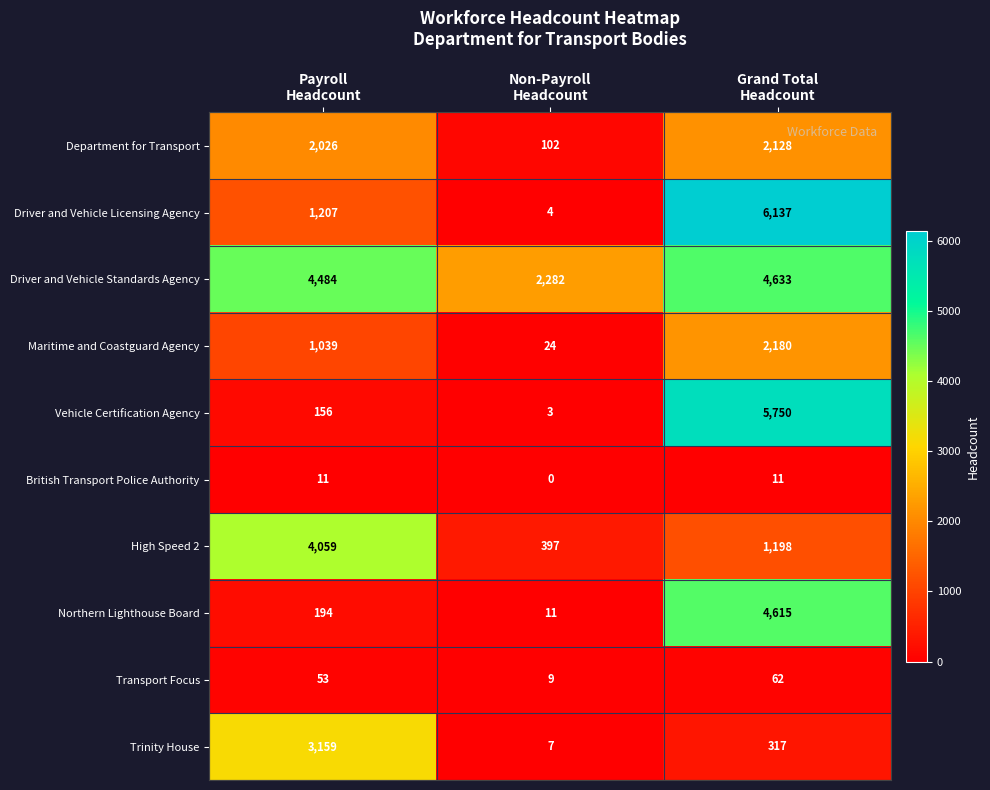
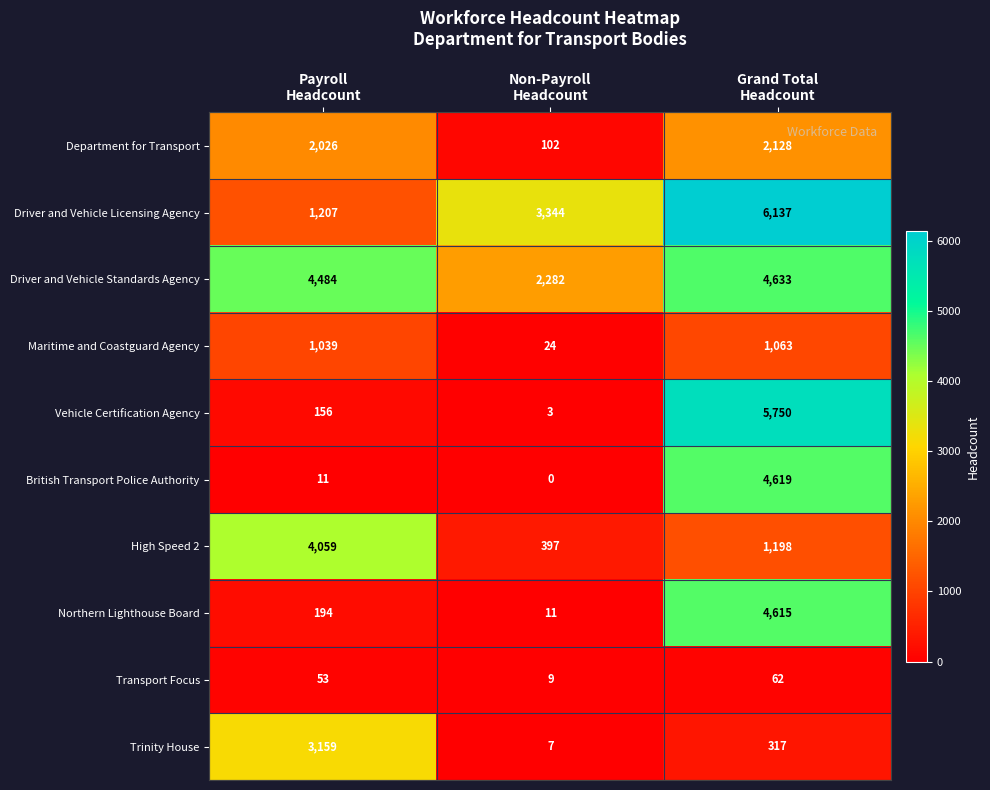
  {
    "Department for Transport": {
      "Payroll Headcount": "2,026",
      "Non-Payroll Headcount": "102"
    },
    "Driver and Vehicle Licensing Agency": {
      "Payroll Headcount": "1,207",
-     "Non-Payroll Headcount": "4",
+     "Non-Payroll Headcount": "3,344",
      "Grand Total Headcount": "6,137"
    },
    "Driver and Vehicle Standards Agency": {
      "Payroll Headcount": "4,484",
      "Non-Payroll Headcount": "2,282",
      "Grand Total Headcount": "4,633"
    },
    "Maritime and Coastguard Agency": {
      "Payroll Headcount": "1,039",
      "Non-Payroll Headcount": "24",
-     "Grand Total Headcount": "2,180"
+     "Grand Total Headcount": "1,063"
    },
    "Vehicle Certification Agency": {
      "Payroll Headcount": "156",
      "Non-Payroll Headcount": "3",
      "Grand Total Headcount": "5,750"
    },
    "British Transport Police Authority": {
      "Payroll Headcount": "11",
      "Non-Payroll Headcount": "0",
-     "Grand Total Headcount": "11"
+     "Grand Total Headcount": "4,619"
    },
    "High Speed 2": {
      "Payroll Headcount": "4,059",
      "Non-Payroll Headcount": "397",
      "Grand Total Headcount": "1,198"
    },
    "Northern Lighthouse Board": {
      "Payroll Headcount": "194",
      "Non-Payroll Headcount": "11",
      "Grand Total Headcount": "4,615"
    },
    "Transport Focus": {
      "Payroll Headcount": "53",
      "Non-Payroll Headcount": "9",
      "Grand Total Headcount": "62"
    },
    "Trinity House": {
      "Payroll Headcount": "3,159",
      "Non-Payroll Headcount": "7",
      "Grand Total Headcount": "317"
    }
  }
